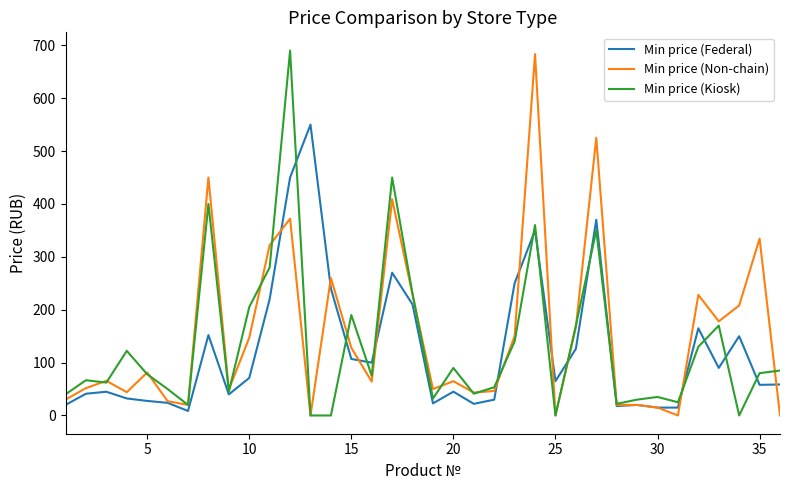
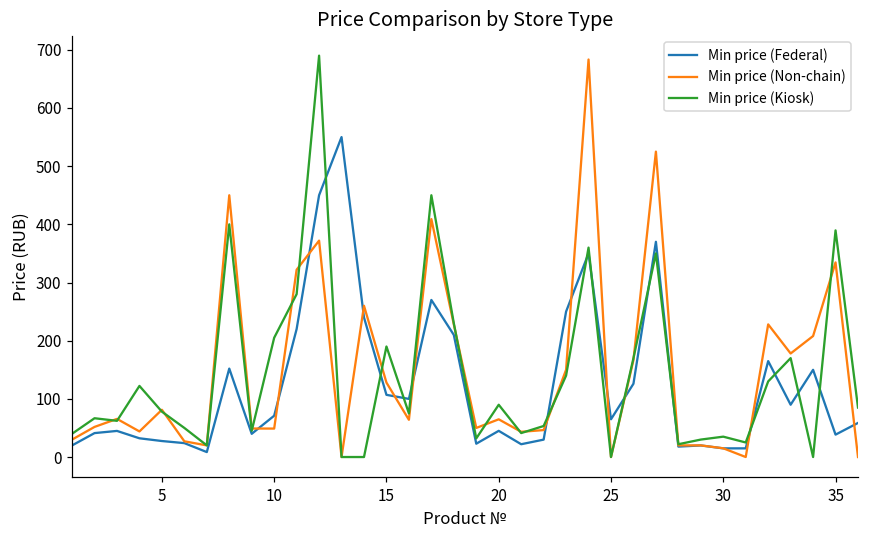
  {
    "Min price (Federal)": {
      "5": 30,
      "10": 70,
      "15": 110,
      "20": 50,
      "25": 60,
-     "35": 60
+     "35": 40
    },
    "Min price (Non-chain)": {
-     "10": 150,
+     "10": 50,
      "15": 130,
      "20": 60,
      "35": 330
    },
    "Min price (Kiosk)": {
      "10": 210,
      "15": 190,
      "20": 90,
      "30": 40,
-     "35": 80
+     "35": 390
    }
  }
